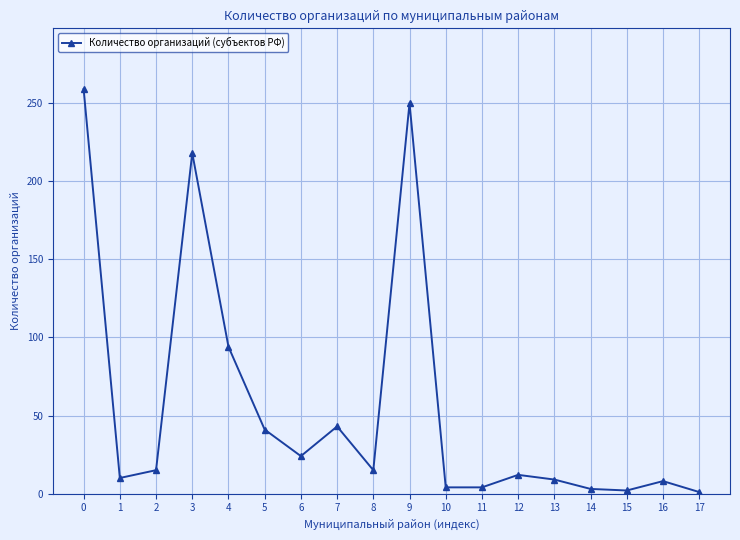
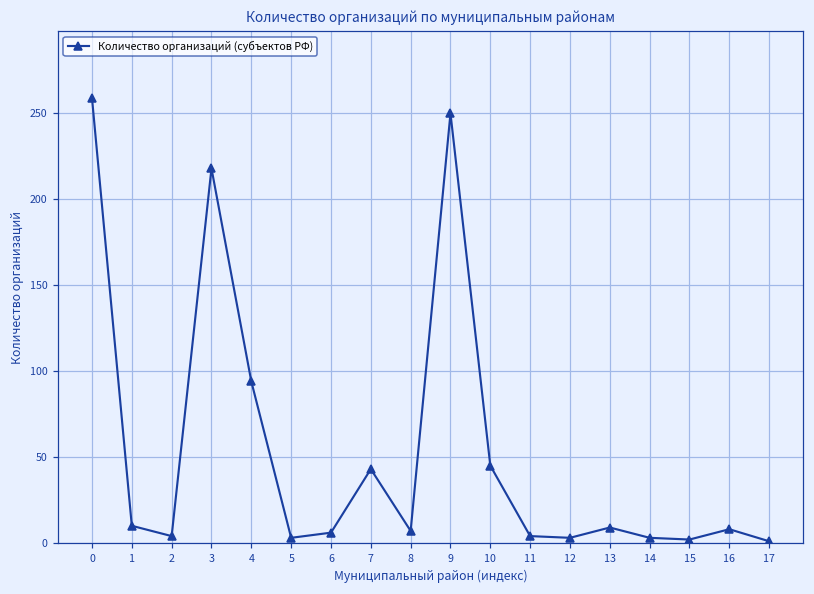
  {
    "0": 259,
    "1": 10,
-   "2": 15,
+   "2": 4,
    "3": 218,
    "4": 94,
-   "5": 41,
-   "6": 24,
+   "5": 3,
+   "6": 6,
    "7": 43,
-   "8": 15,
+   "8": 7,
    "9": 250,
-   "10": 4,
+   "10": 45,
    "11": 4,
-   "12": 12,
+   "12": 3,
    "13": 9,
    "14": 3,
    "15": 2,
    "16": 8,
    "17": 1
  }
